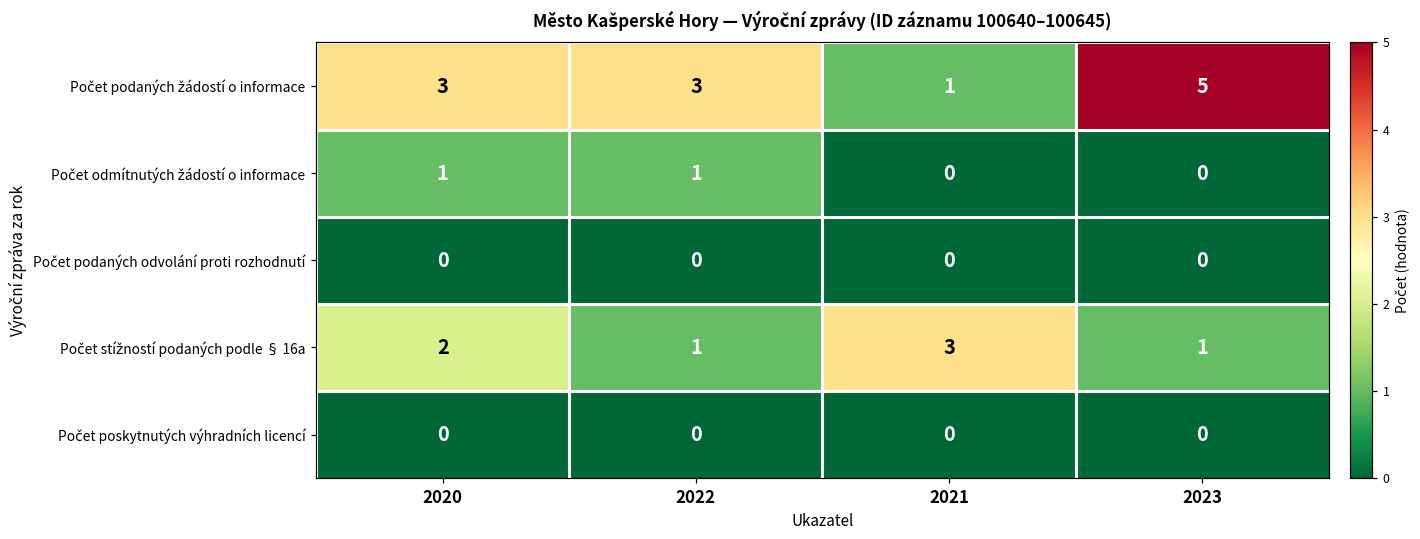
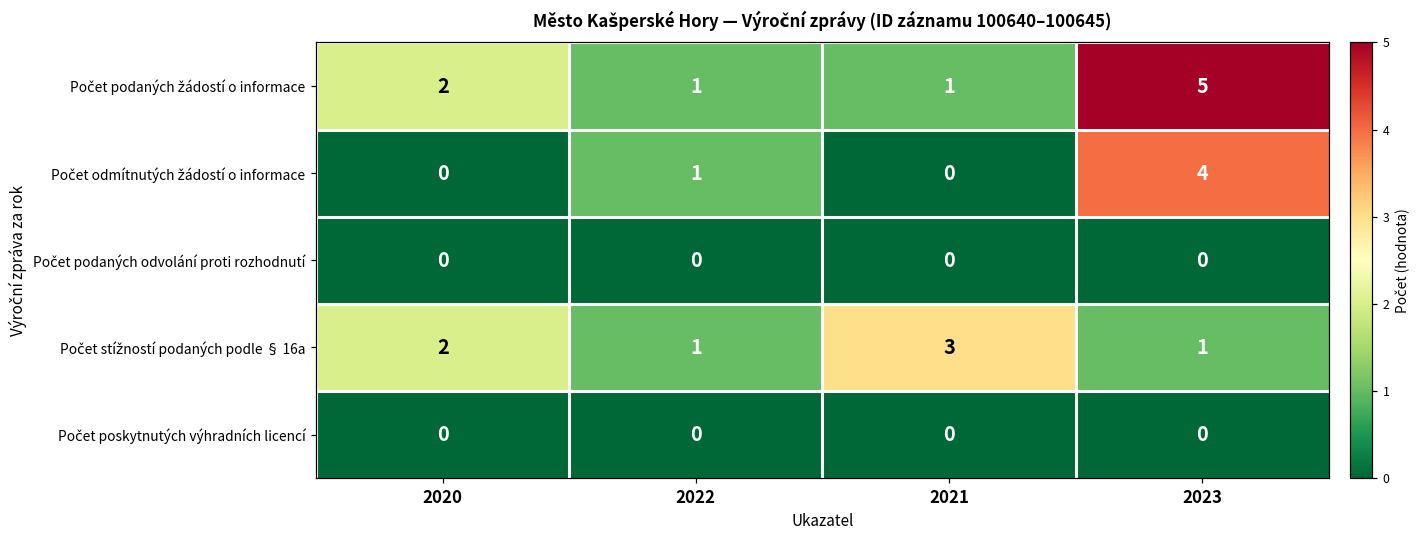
  {
    "Počet podaných žádostí o informace": {
-     "2020": 3,
-     "2022": 3,
+     "2020": 2,
+     "2022": 1,
      "2021": 1,
      "2023": 5
    },
    "Počet odmítnutých žádostí o informace": {
-     "2020": 1,
+     "2020": 0,
      "2022": 1,
      "2021": 0,
-     "2023": 0
+     "2023": 4
    },
    "Počet podaných odvolání proti rozhodnutí": {
      "2020": 0,
      "2022": 0,
      "2021": 0,
      "2023": 0
    },
    "Počet stížností podaných podle § 16a": {
      "2020": 2,
      "2022": 1,
      "2021": 3,
      "2023": 1
    },
    "Počet poskytnutých výhradních licencí": {
      "2020": 0,
      "2022": 0,
      "2021": 0,
      "2023": 0
    }
  }
